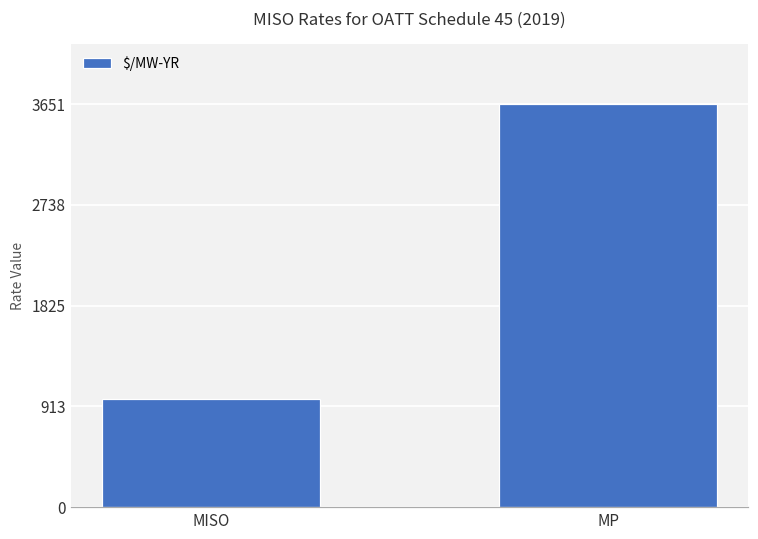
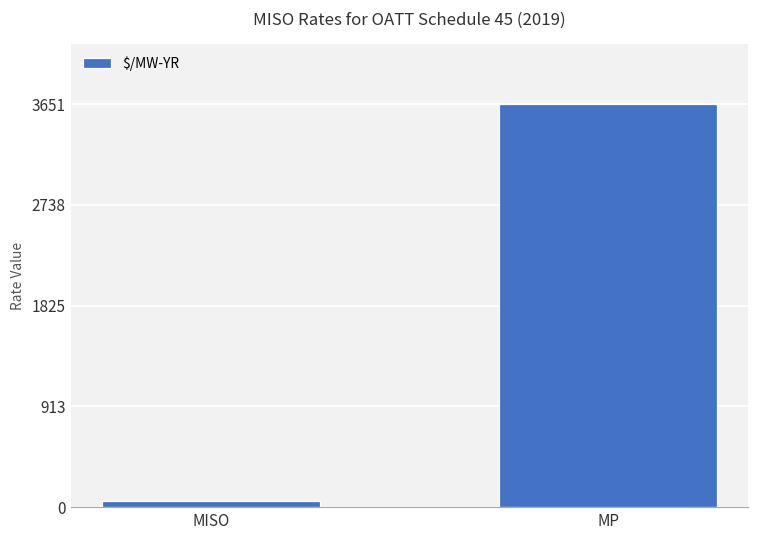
  {
-   "MISO": 980,
+   "MISO": 60,
    "MP": 3650
  }
